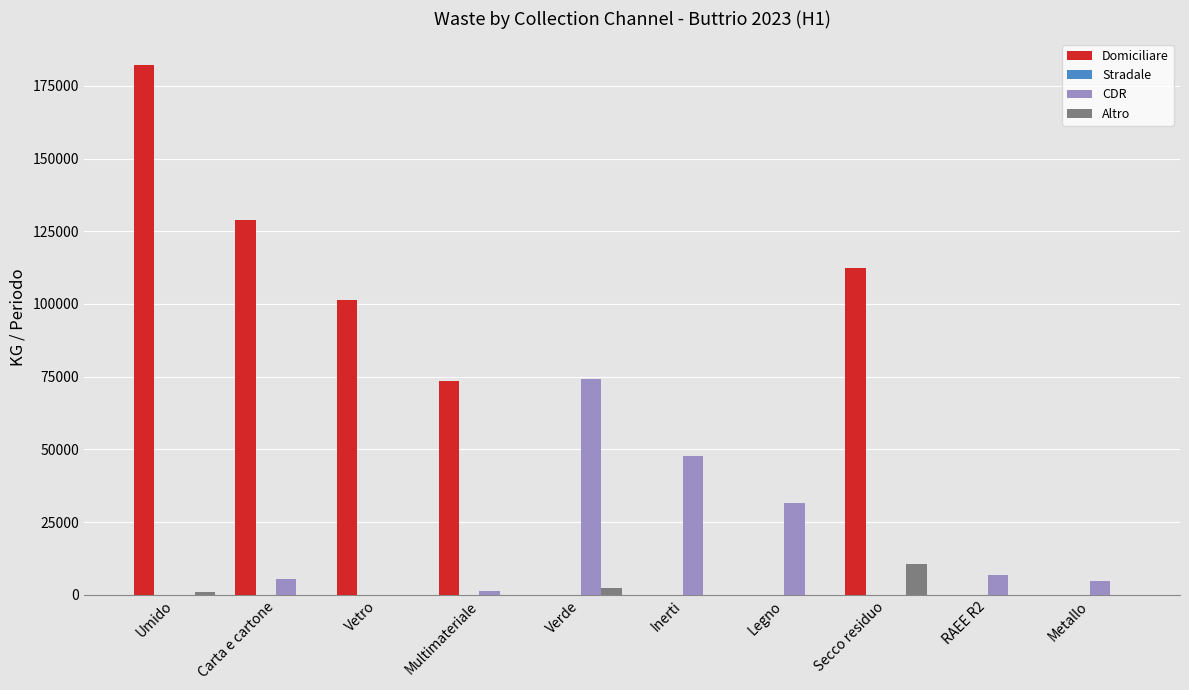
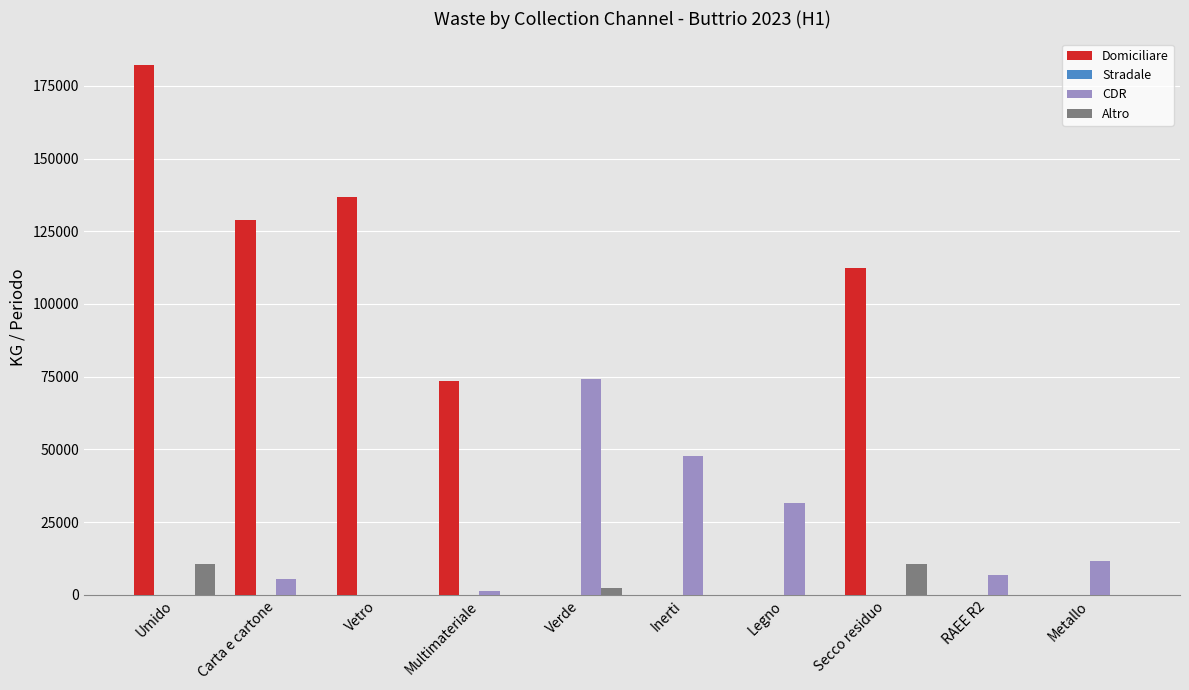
  {
    "Domiciliare": {
      "Umido": 182000,
      "Carta e cartone": 129000,
-     "Vetro": 101000,
+     "Vetro": 137000,
      "Multimateriale": 74000,
      "Verde": 0,
      "Inerti": 0,
      "Legno": 0,
      "Secco residuo": 113000,
      "RAEE R2": 0,
      "Metallo": 0
    },
    "Stradale": {
      "Umido": 0,
      "Carta e cartone": 0,
      "Vetro": 0,
      "Multimateriale": 0,
      "Verde": 0,
      "Inerti": 0,
      "Legno": 0,
      "Secco residuo": 0,
      "RAEE R2": 0,
      "Metallo": 0
    },
    "CDR": {
      "Umido": 0,
      "Carta e cartone": 5000,
      "Vetro": 0,
      "Multimateriale": 1000,
      "Verde": 74000,
      "Inerti": 48000,
      "Legno": 32000,
      "Secco residuo": 0,
      "RAEE R2": 7000,
-     "Metallo": 5000
+     "Metallo": 11000
    },
    "Altro": {
-     "Umido": 1000,
+     "Umido": 10000,
      "Carta e cartone": 0,
      "Vetro": 0,
      "Multimateriale": 0,
      "Verde": 2000,
      "Inerti": 0,
      "Legno": 0,
      "Secco residuo": 11000,
      "RAEE R2": 0,
      "Metallo": 0
    }
  }
